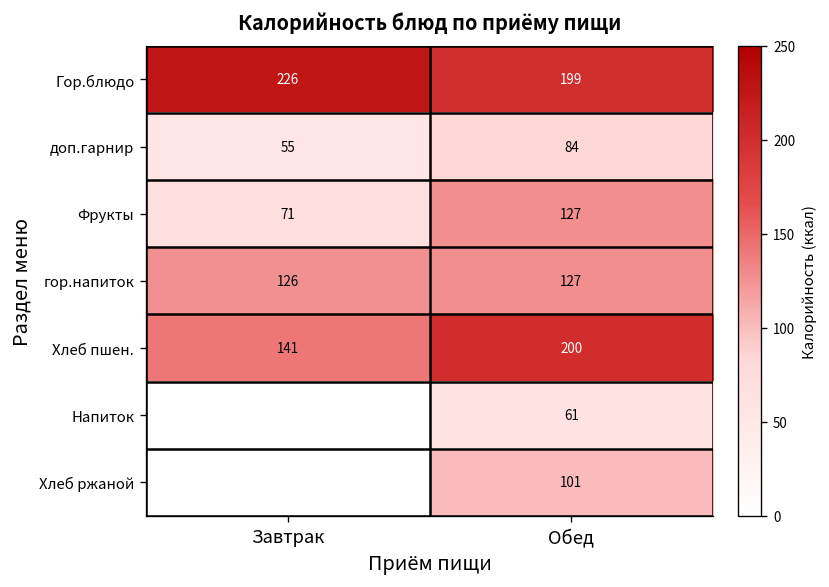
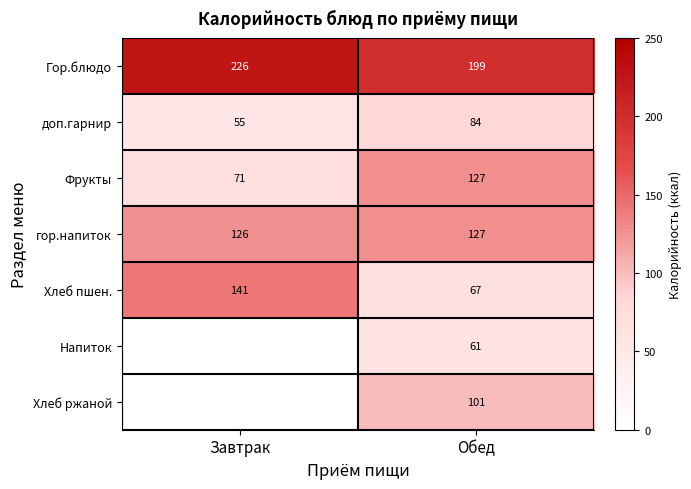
  {
    "Гор.блюдо": {
      "Завтрак": 226,
      "Обед": 199
    },
    "доп.гарнир": {
      "Завтрак": 55,
      "Обед": 84
    },
    "Фрукты": {
      "Завтрак": 71,
      "Обед": 127
    },
    "гор.напиток": {
      "Завтрак": 126,
      "Обед": 127
    },
    "Хлеб пшен.": {
      "Завтрак": 141,
-     "Обед": 200
+     "Обед": 67
    },
    "Напиток": {
      "Обед": 61
    },
    "Хлеб ржаной": {
      "Обед": 101
    }
  }
